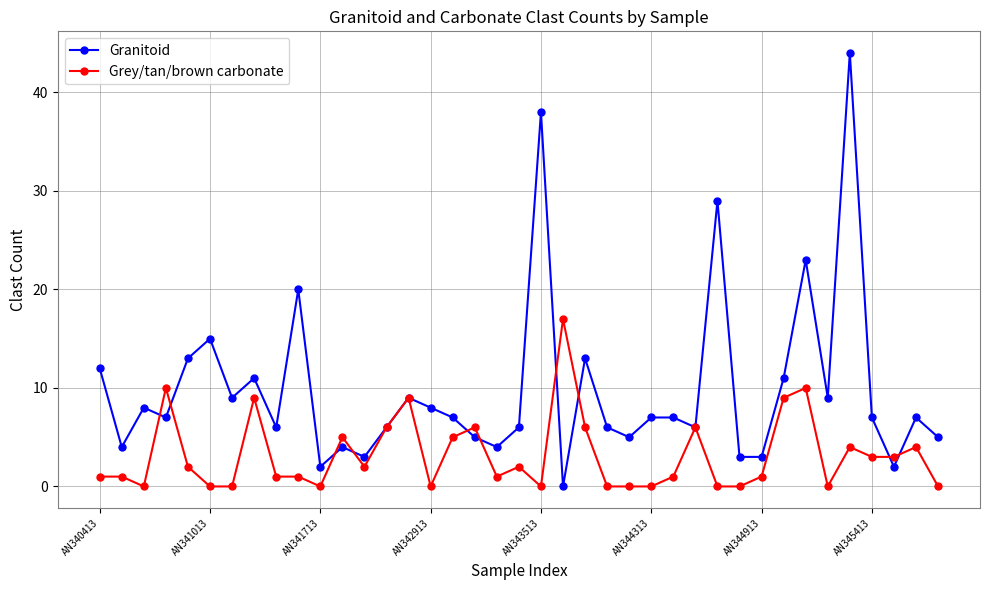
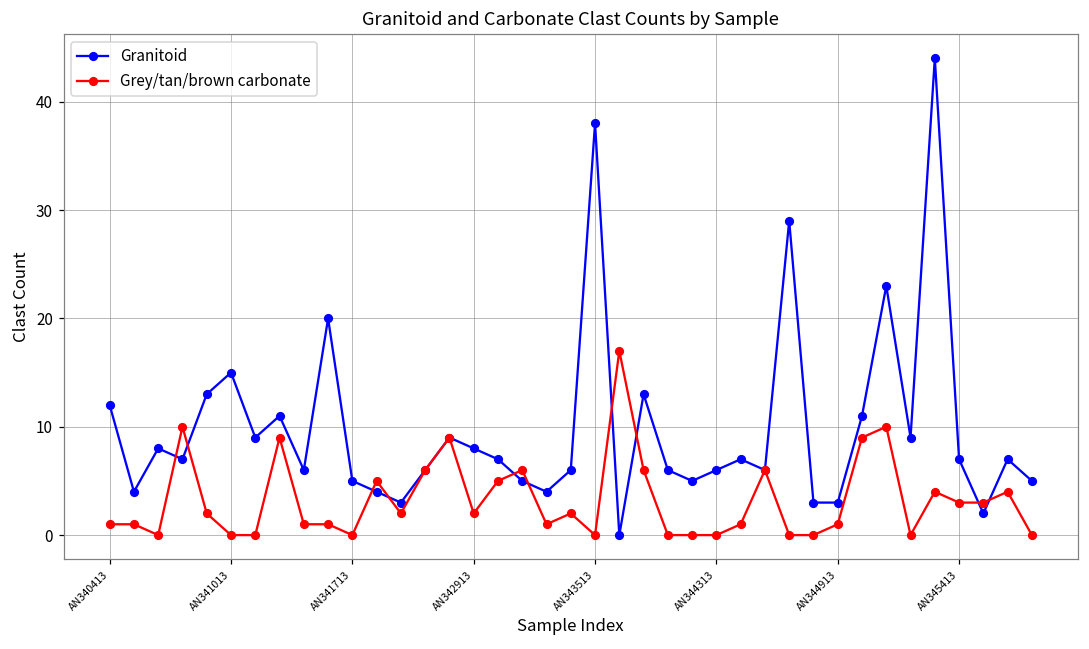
  {
    "Granitoid": {
      "AN340413": 12,
      "AN341013": 15,
-     "AN341713": 2,
+     "AN341713": 5,
      "AN342913": 8,
      "AN343513": 38,
-     "AN344313": 7,
+     "AN344313": 6,
      "AN344913": 3,
      "AN345413": 7
    },
    "Grey/tan/brown carbonate": {
      "AN340413": 1,
      "AN341013": 0,
      "AN341713": 0,
-     "AN342913": 0,
+     "AN342913": 2,
      "AN343513": 0,
      "AN344313": 0,
      "AN344913": 1,
      "AN345413": 3
    }
  }
